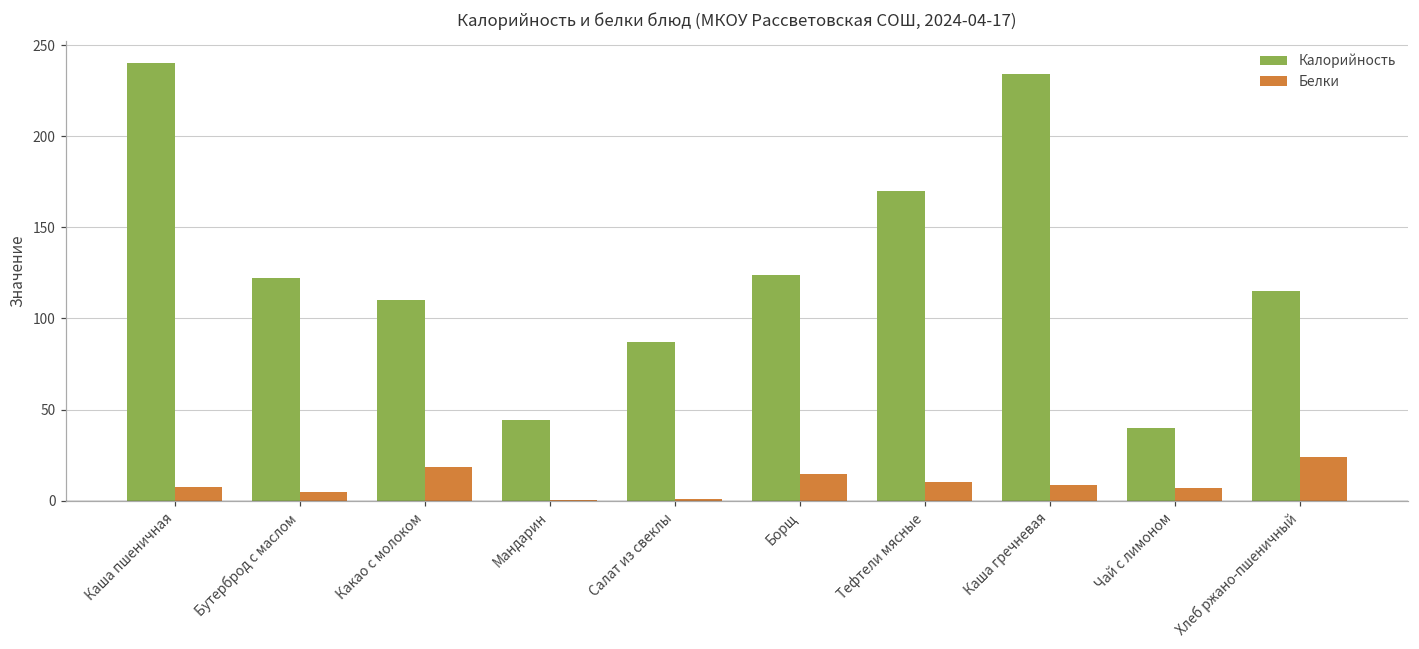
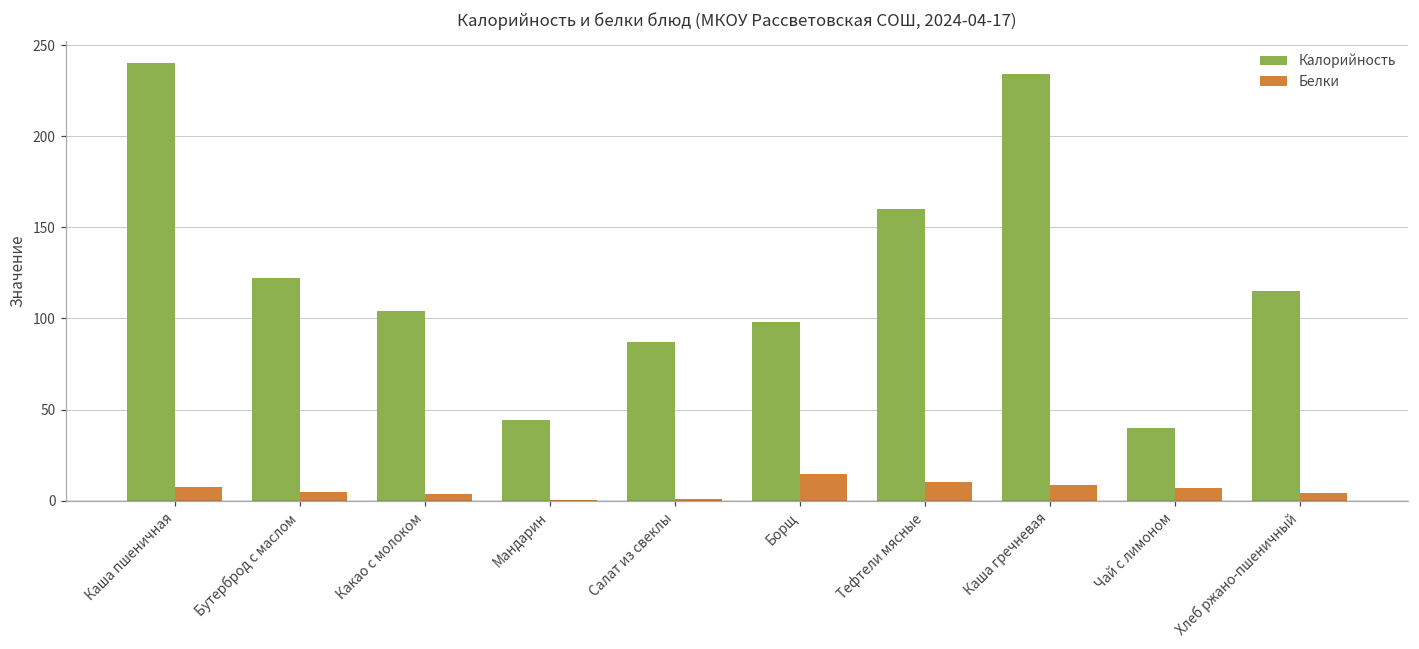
  {
    "Калорийность": {
      "Каша пшеничная": 240,
      "Бутерброд с маслом": 122,
-     "Какао с молоком": 110,
+     "Какао с молоком": 104,
      "Мандарин": 44,
      "Салат из свеклы": 87,
-     "Борщ": 124,
-     "Тефтели мясные": 170,
+     "Борщ": 98,
+     "Тефтели мясные": 160,
      "Каша гречневая": 234,
      "Чай с лимоном": 40,
      "Хлеб ржано-пшеничный": 115
    },
    "Белки": {
      "Каша пшеничная": 8,
      "Бутерброд с маслом": 5,
-     "Какао с молоком": 19,
+     "Какао с молоком": 4,
      "Борщ": 15,
      "Тефтели мясные": 11,
      "Каша гречневая": 8,
      "Чай с лимоном": 7,
-     "Хлеб ржано-пшеничный": 24
+     "Хлеб ржано-пшеничный": 4
    }
  }
